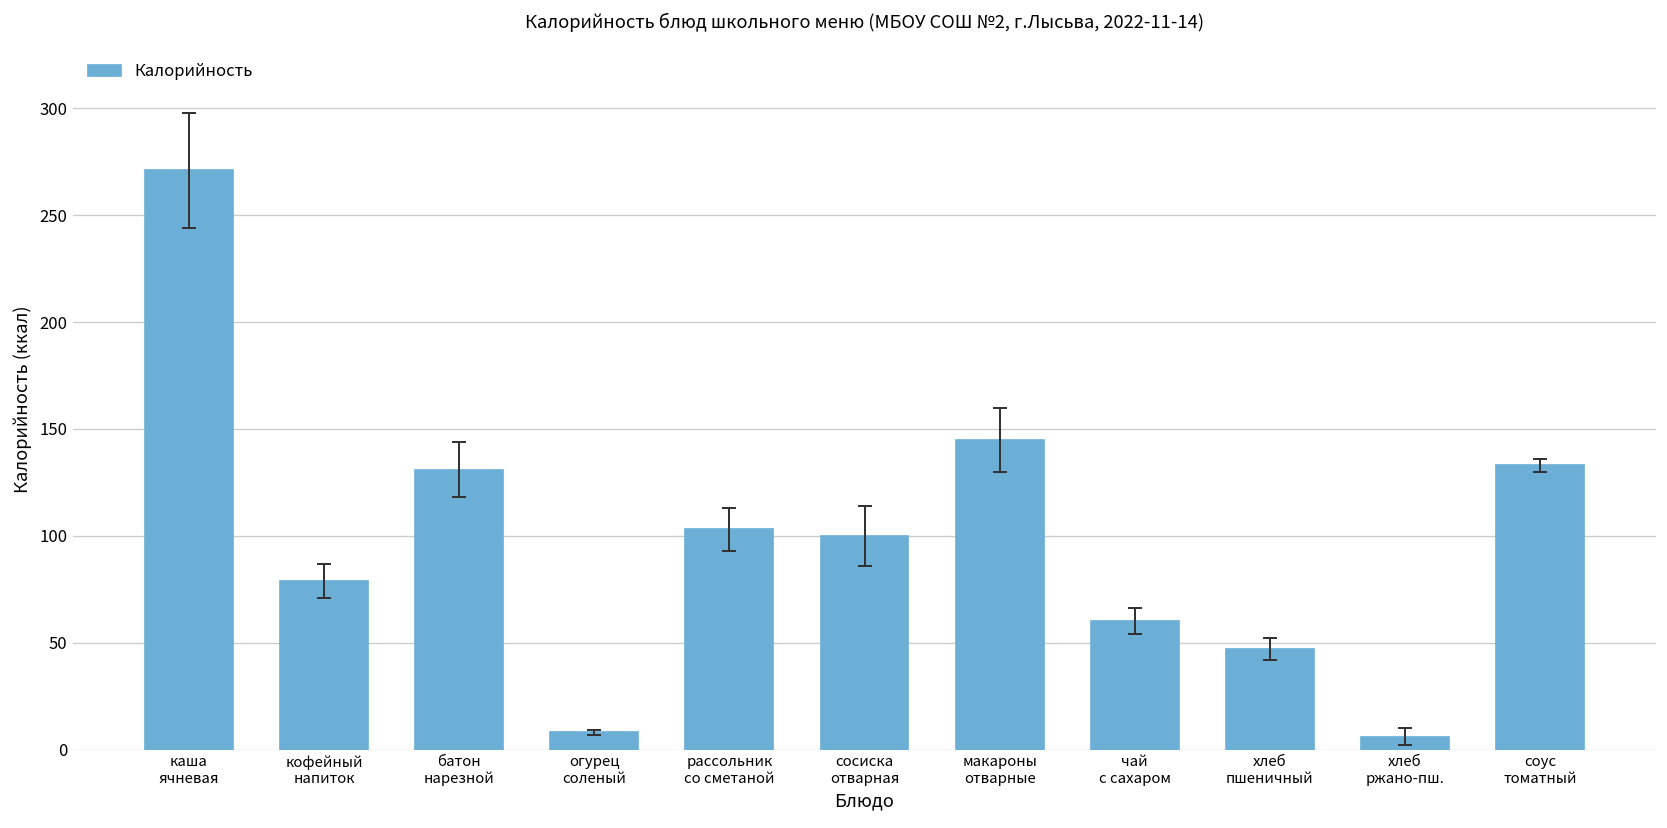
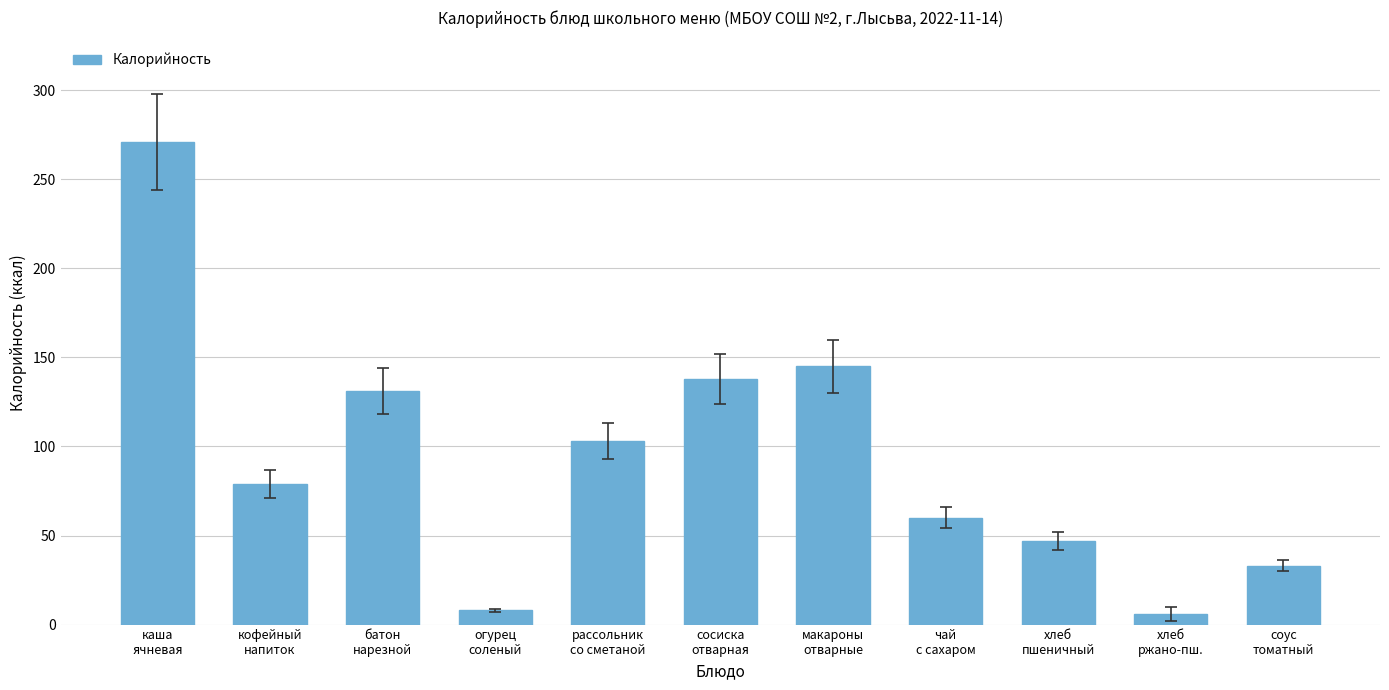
  {
    "Калорийность": {
      "каша ячневая": 271,
      "кофейный напиток": 79,
      "батон нарезной": 131,
      "огурец соленый": 8,
      "рассольник со сметаной": 103,
-     "сосиска отварная": 100,
+     "сосиска отварная": 138,
      "макароны отварные": 145,
      "чай с сахаром": 60,
      "хлеб пшеничный": 47,
      "хлеб ржано-пш.": 6,
-     "соус томатный": 133
+     "соус томатный": 33
    }
  }
